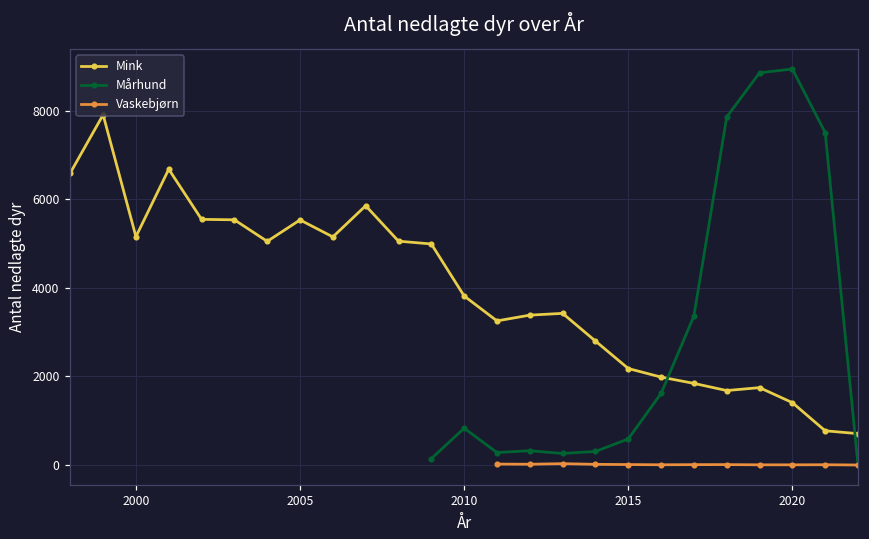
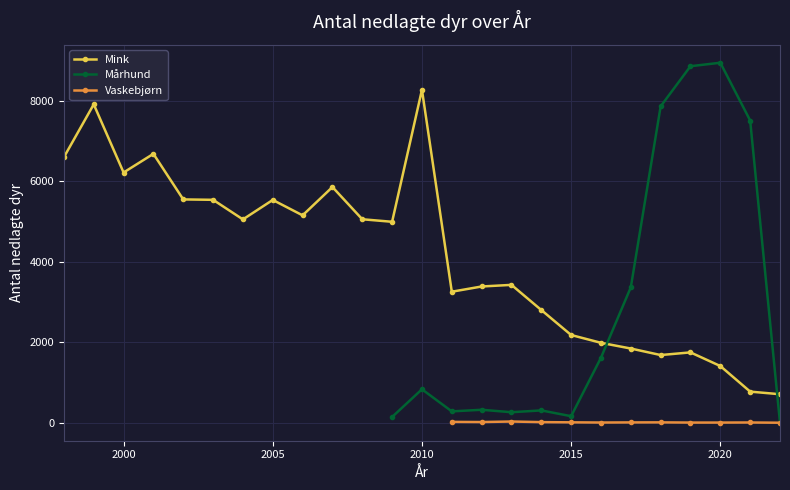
  {
    "Mink": {
-     "2000": 5200,
+     "2000": 6200,
      "2005": 5500,
-     "2010": 3800,
+     "2010": 8300,
      "2015": 2200,
      "2020": 1400
    },
    "Mårhund": {
      "2010": 800,
-     "2015": 600,
+     "2015": 200,
      "2020": 8900
    },
    "Vaskebjørn": {
      "2015": 0,
      "2020": 0
    }
  }
